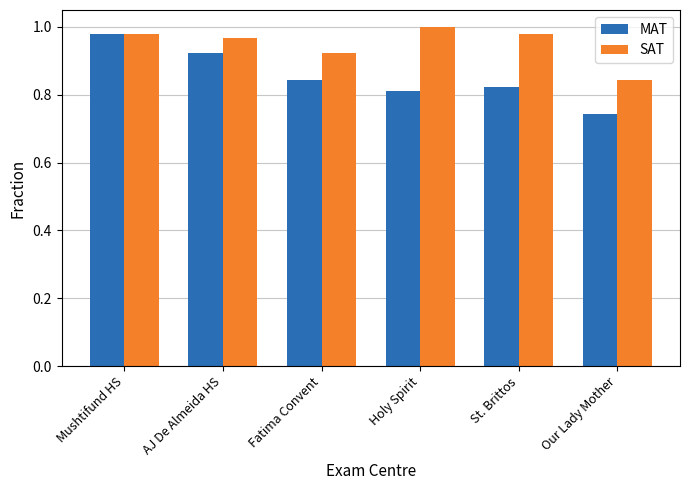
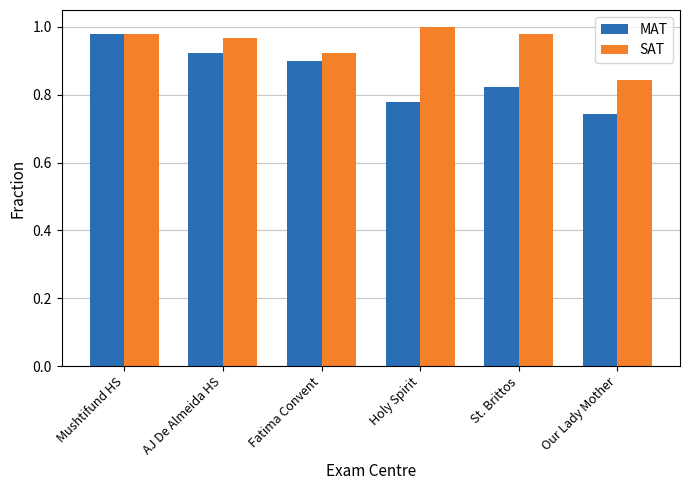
  {
    "MAT": {
      "Mushtifund HS": 0.98,
      "AJ De Almeida HS": 0.92,
-     "Fatima Convent": 0.84,
-     "Holy Spirit": 0.81,
+     "Fatima Convent": 0.90,
+     "Holy Spirit": 0.78,
      "St. Brittos": 0.82,
      "Our Lady Mother": 0.74
    },
    "SAT": {
      "Mushtifund HS": 0.98,
      "AJ De Almeida HS": 0.97,
      "Fatima Convent": 0.92,
      "Holy Spirit": 1.00,
      "St. Brittos": 0.98,
      "Our Lady Mother": 0.84
    }
  }
